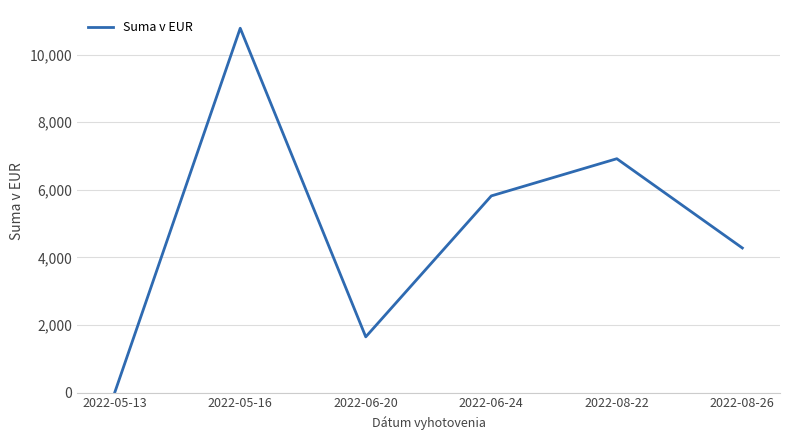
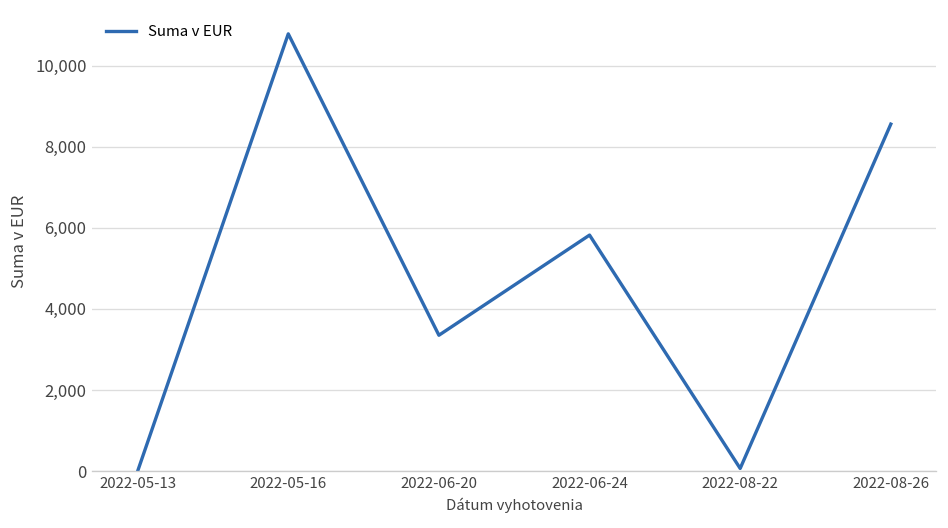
  {
    "2022-05-13": "0",
    "2022-05-16": "10,800",
-   "2022-06-20": "1,700",
+   "2022-06-20": "3,400",
    "2022-06-24": "5,800",
-   "2022-08-22": "6,900",
-   "2022-08-26": "4,300"
+   "2022-08-22": "100",
+   "2022-08-26": "8,600"
  }
